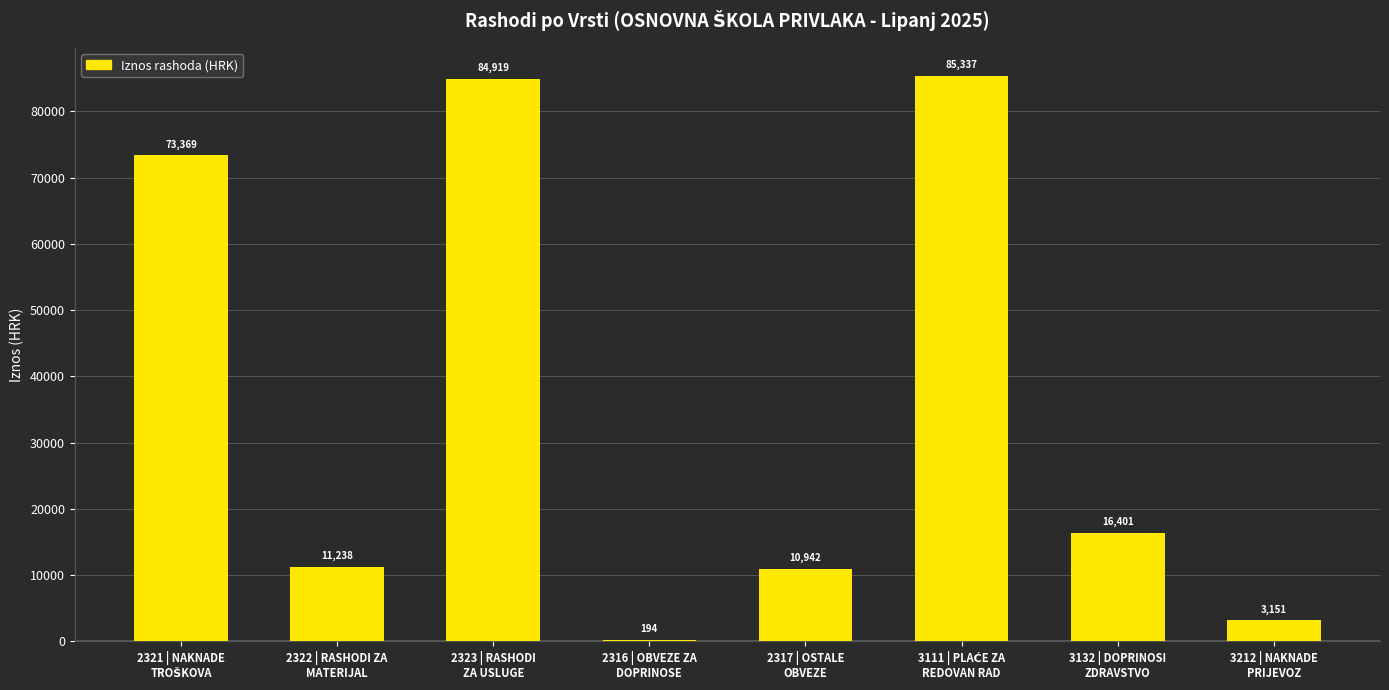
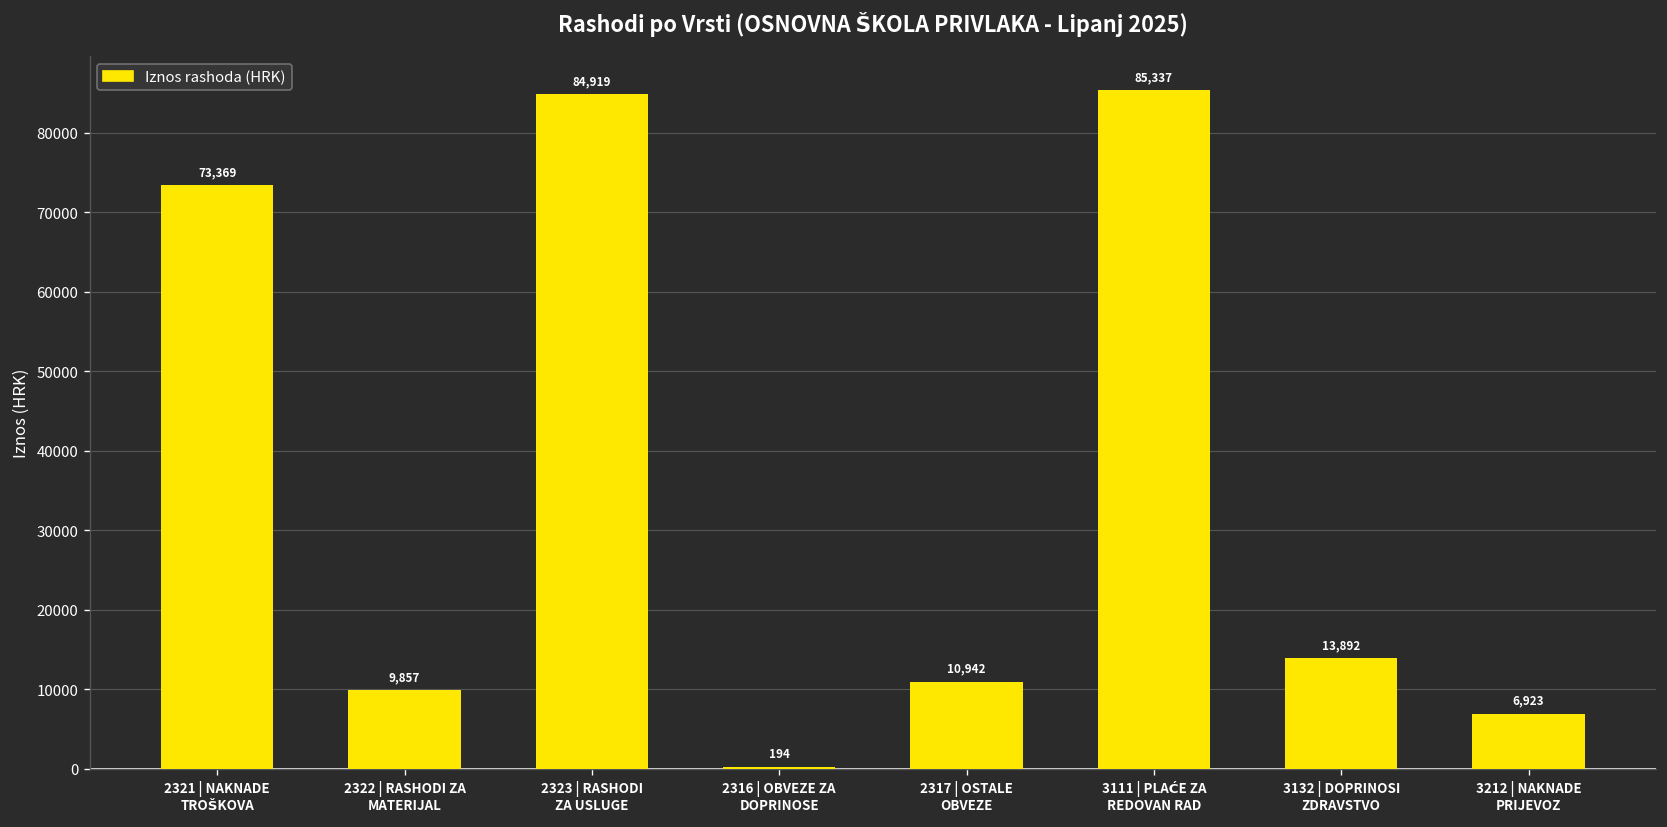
  {
    "2321 | NAKNADE TROŠKOVA": "73,369",
-   "2322 | RASHODI ZA MATERIJAL": "11,238",
+   "2322 | RASHODI ZA MATERIJAL": "9,857",
    "2323 | RASHODI ZA USLUGE": "84,919",
    "2316 | OBVEZE ZA DOPRINOSE": "194",
    "2317 | OSTALE OBVEZE": "10,942",
    "3111 | PLAĆE ZA REDOVAN RAD": "85,337",
-   "3132 | DOPRINOSI ZDRAVSTVO": "16,401",
-   "3212 | NAKNADE PRIJEVOZ": "3,151"
+   "3132 | DOPRINOSI ZDRAVSTVO": "13,892",
+   "3212 | NAKNADE PRIJEVOZ": "6,923"
  }
